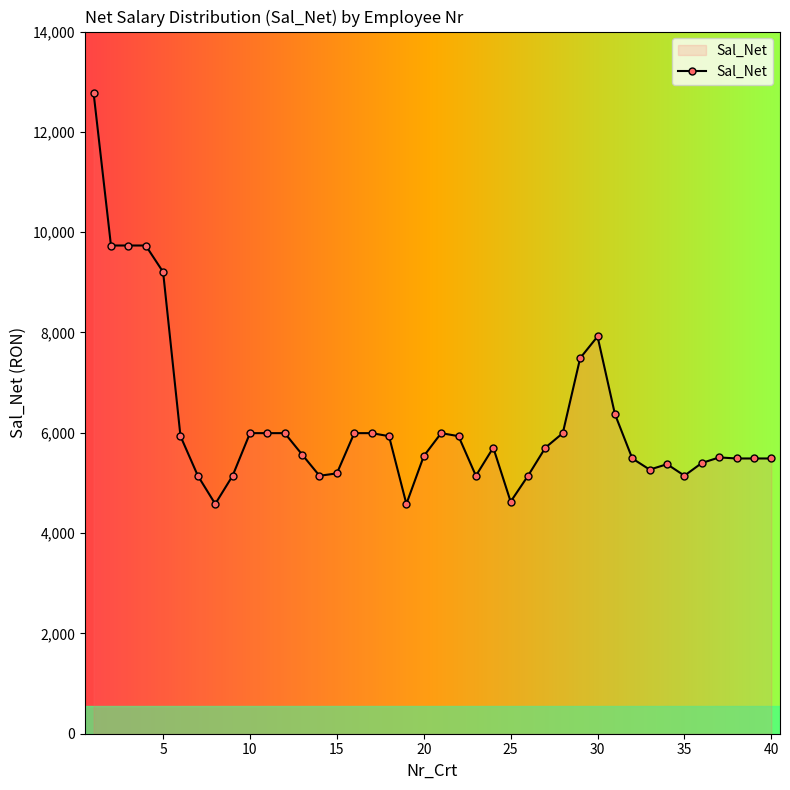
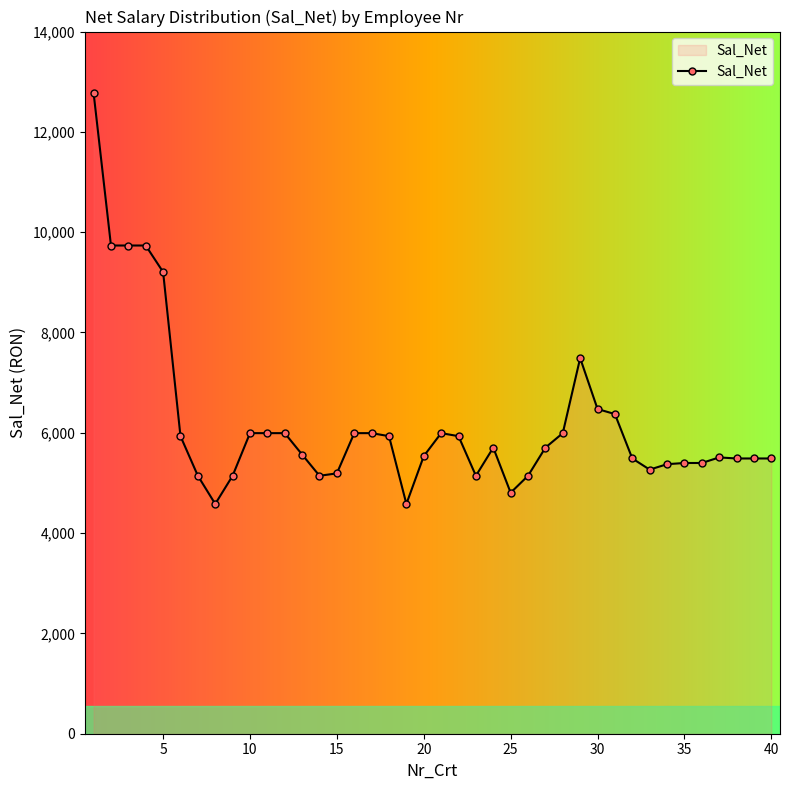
  {
    "5": "9,200",
    "10": "6,000",
    "15": "5,200",
    "20": "5,500",
-   "25": "4,600",
-   "30": "7,900",
-   "35": "5,100",
+   "25": "4,800",
+   "30": "6,500",
+   "35": "5,400",
    "40": "5,500"
  }
